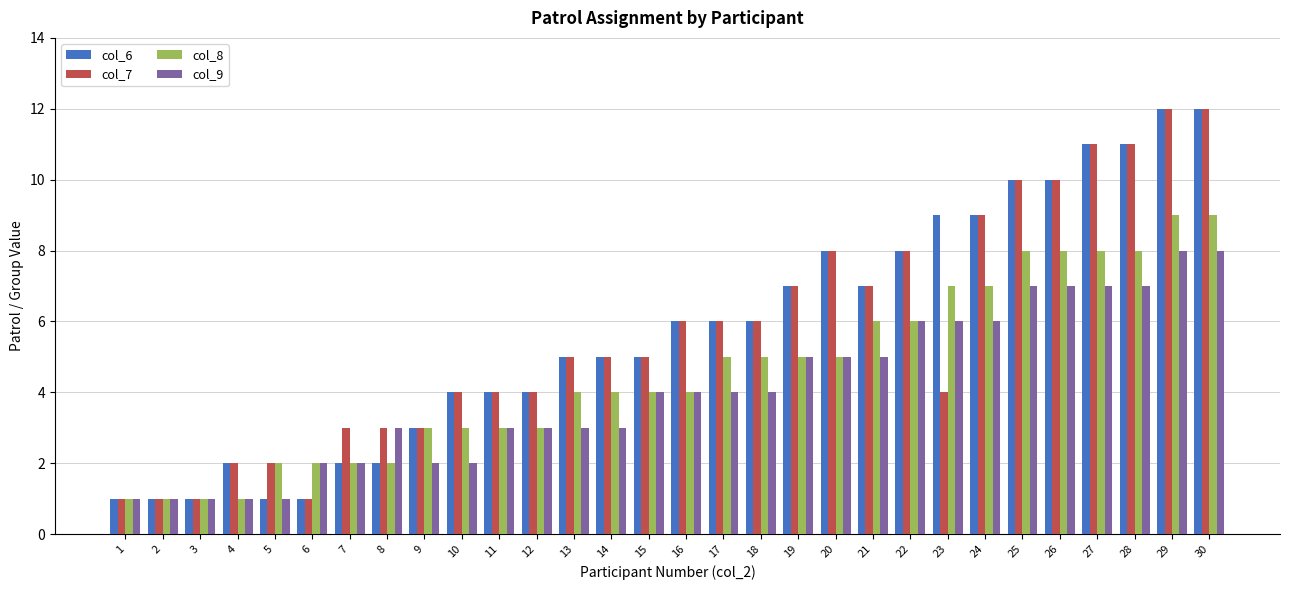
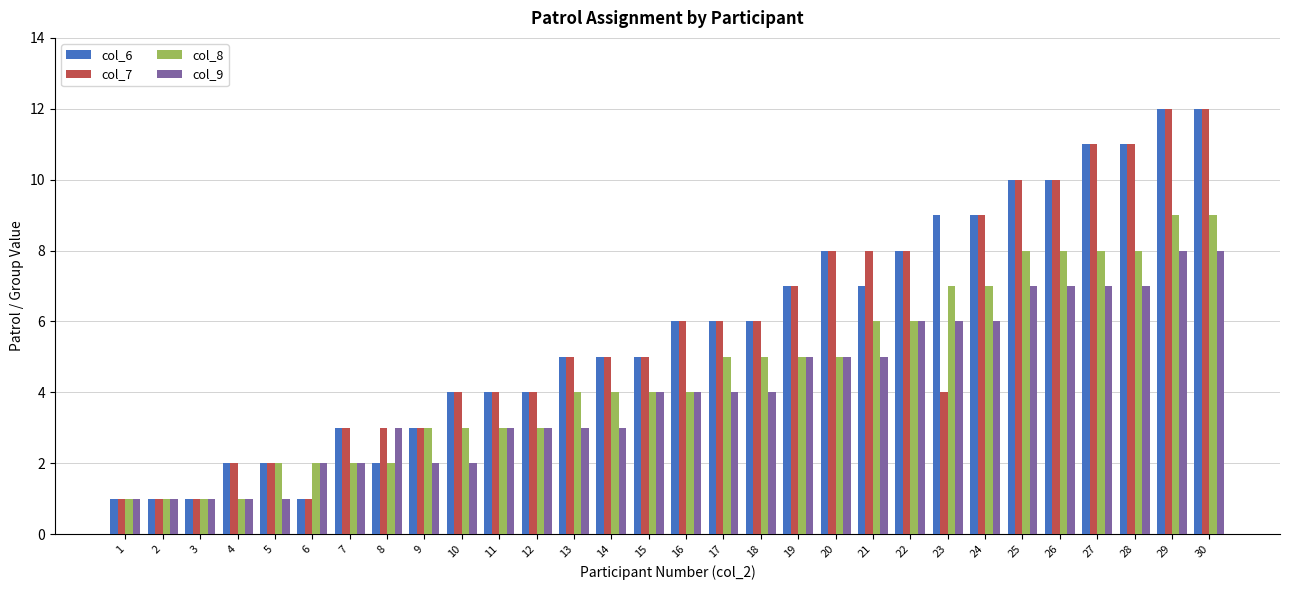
  {
    "col_6": {
      "1": 1,
      "2": 1,
      "3": 1,
      "4": 2,
-     "5": 1,
+     "5": 2,
      "6": 1,
-     "7": 2,
+     "7": 3,
      "8": 2,
      "9": 3,
      "10": 4,
      "11": 4,
      "12": 4,
      "13": 5,
      "14": 5,
      "15": 5,
      "16": 6,
      "17": 6,
      "18": 6,
      "19": 7,
      "20": 8,
      "21": 7,
      "22": 8,
      "23": 9,
      "24": 9,
      "25": 10,
      "26": 10,
      "27": 11,
      "28": 11,
      "29": 12,
      "30": 12
    },
    "col_7": {
      "1": 1,
      "2": 1,
      "3": 1,
      "4": 2,
      "5": 2,
      "6": 1,
      "7": 3,
      "8": 3,
      "9": 3,
      "10": 4,
      "11": 4,
      "12": 4,
      "13": 5,
      "14": 5,
      "15": 5,
      "16": 6,
      "17": 6,
      "18": 6,
      "19": 7,
      "20": 8,
-     "21": 7,
+     "21": 8,
      "22": 8,
      "23": 4,
      "24": 9,
      "25": 10,
      "26": 10,
      "27": 11,
      "28": 11,
      "29": 12,
      "30": 12
    },
    "col_8": {
      "1": 1,
      "2": 1,
      "3": 1,
      "4": 1,
      "5": 2,
      "6": 2,
      "7": 2,
      "8": 2,
      "9": 3,
      "10": 3,
      "11": 3,
      "12": 3,
      "13": 4,
      "14": 4,
      "15": 4,
      "16": 4,
      "17": 5,
      "18": 5,
      "19": 5,
      "20": 5,
      "21": 6,
      "22": 6,
      "23": 7,
      "24": 7,
      "25": 8,
      "26": 8,
      "27": 8,
      "28": 8,
      "29": 9,
      "30": 9
    },
    "col_9": {
      "1": 1,
      "2": 1,
      "3": 1,
      "4": 1,
      "5": 1,
      "6": 2,
      "7": 2,
      "8": 3,
      "9": 2,
      "10": 2,
      "11": 3,
      "12": 3,
      "13": 3,
      "14": 3,
      "15": 4,
      "16": 4,
      "17": 4,
      "18": 4,
      "19": 5,
      "20": 5,
      "21": 5,
      "22": 6,
      "23": 6,
      "24": 6,
      "25": 7,
      "26": 7,
      "27": 7,
      "28": 7,
      "29": 8,
      "30": 8
    }
  }
